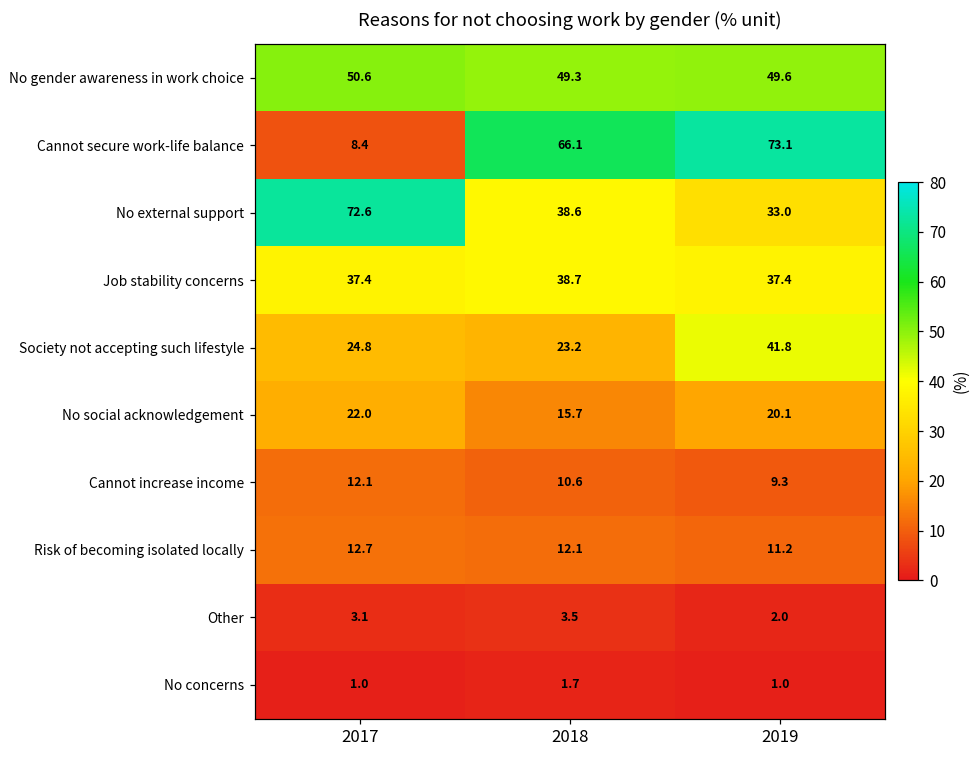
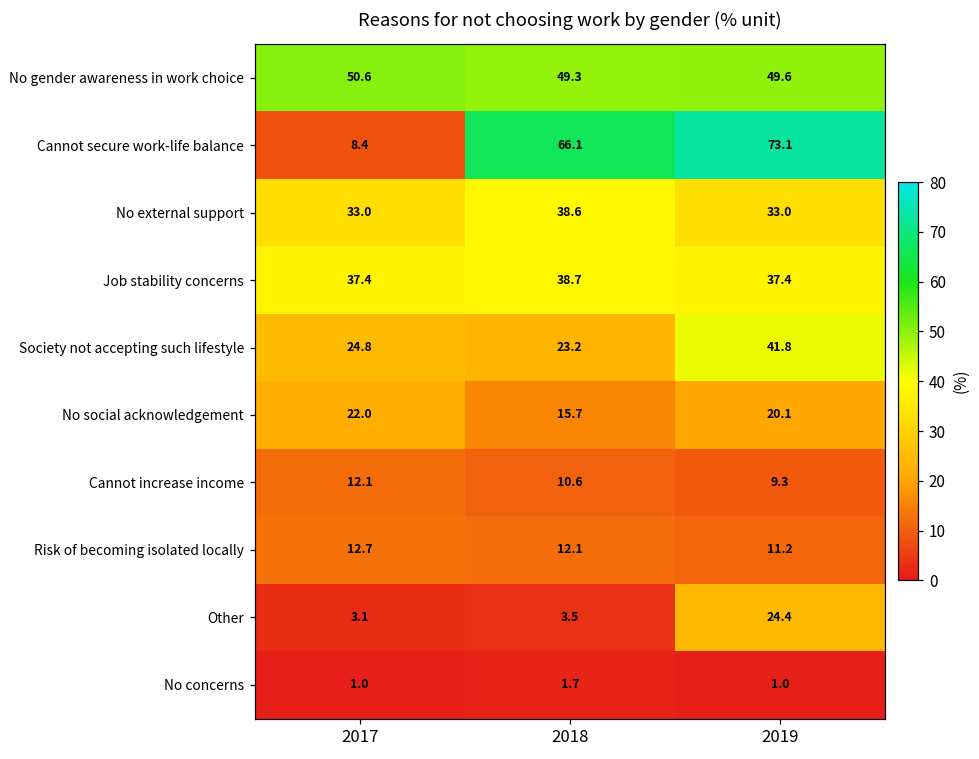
  {
    "No gender awareness in work choice": {
      "2017": 50.6,
      "2018": 49.3,
      "2019": 49.6
    },
    "Cannot secure work-life balance": {
      "2017": 8.4,
      "2018": 66.1,
      "2019": 73.1
    },
    "No external support": {
-     "2017": 72.6,
+     "2017": 33.0,
      "2018": 38.6,
      "2019": 33.0
    },
    "Job stability concerns": {
      "2017": 37.4,
      "2018": 38.7,
      "2019": 37.4
    },
    "Society not accepting such lifestyle": {
      "2017": 24.8,
      "2018": 23.2,
      "2019": 41.8
    },
    "No social acknowledgement": {
      "2017": 22.0,
      "2018": 15.7,
      "2019": 20.1
    },
    "Cannot increase income": {
      "2017": 12.1,
      "2018": 10.6,
      "2019": 9.3
    },
    "Risk of becoming isolated locally": {
      "2017": 12.7,
      "2018": 12.1,
      "2019": 11.2
    },
    "Other": {
      "2017": 3.1,
      "2018": 3.5,
-     "2019": 2.0
+     "2019": 24.4
    },
    "No concerns": {
      "2017": 1.0,
      "2018": 1.7,
      "2019": 1.0
    }
  }
